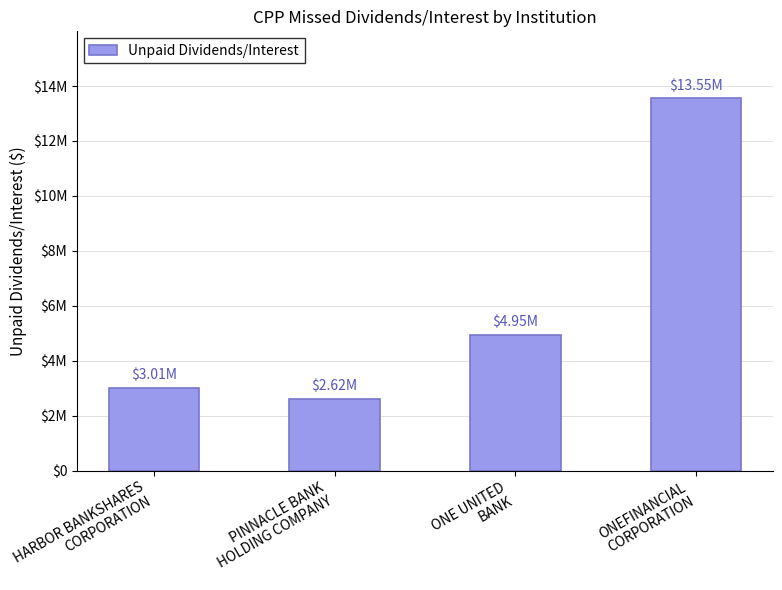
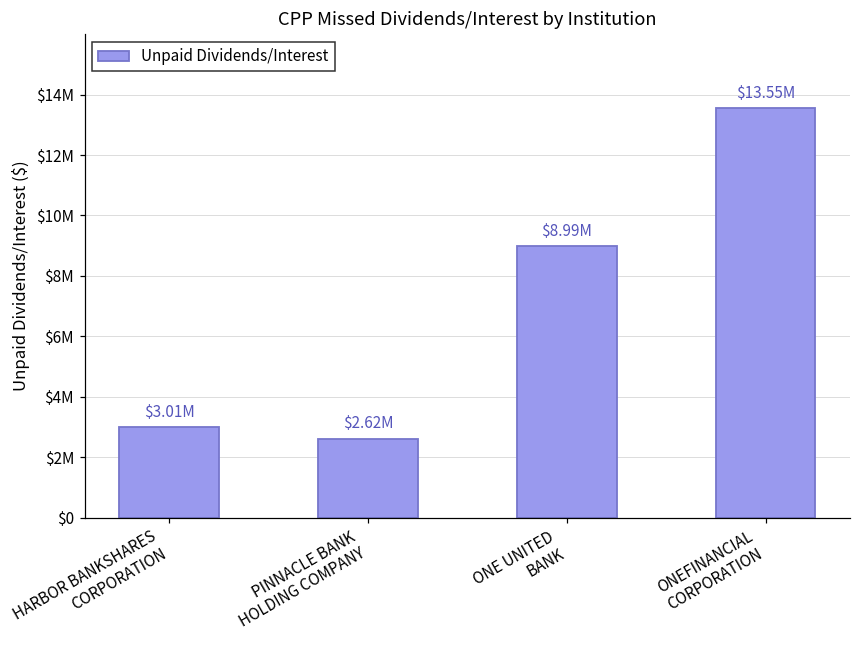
  {
    "HARBOR BANKSHARES CORPORATION": "$3.01M",
    "PINNACLE BANK HOLDING COMPANY": "$2.62M",
-   "ONE UNITED BANK": "$4.95M",
+   "ONE UNITED BANK": "$8.99M",
    "ONEFINANCIAL CORPORATION": "$13.55M"
  }
